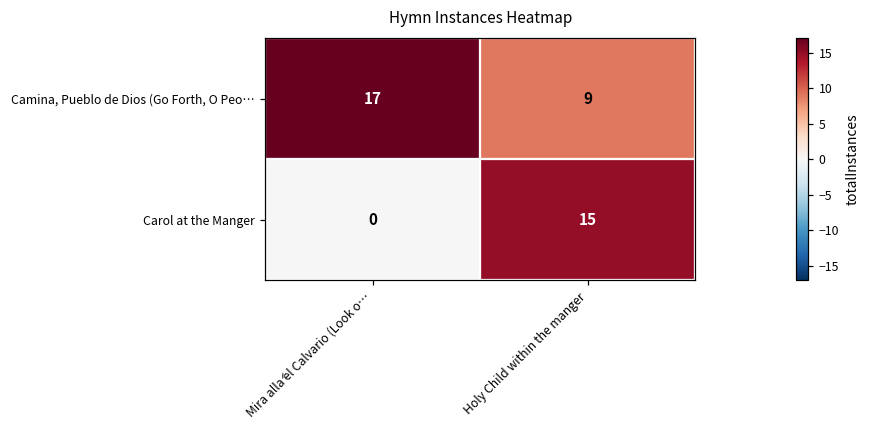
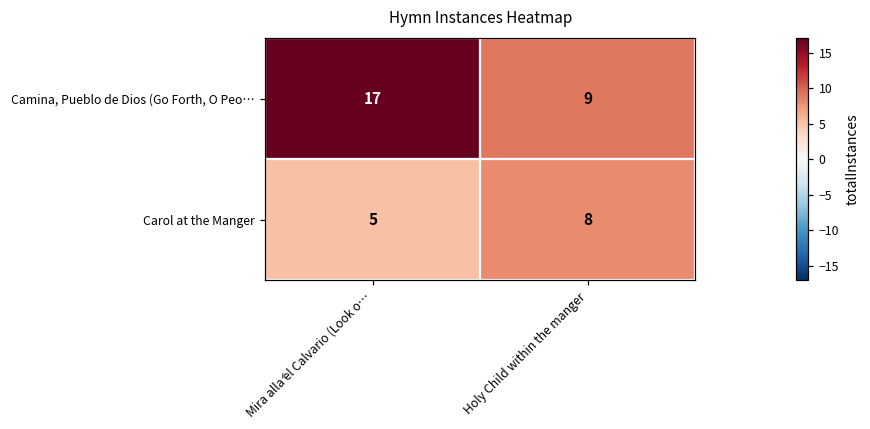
  {
    "Camina, Pueblo de Dios (Go Forth, O Peo…": {
      "Mira allá el Calvario (Look o…": 17,
      "Holy Child within the manger": 9
    },
    "Carol at the Manger": {
-     "Mira allá el Calvario (Look o…": 0,
-     "Holy Child within the manger": 15
+     "Mira allá el Calvario (Look o…": 5,
+     "Holy Child within the manger": 8
    }
  }
